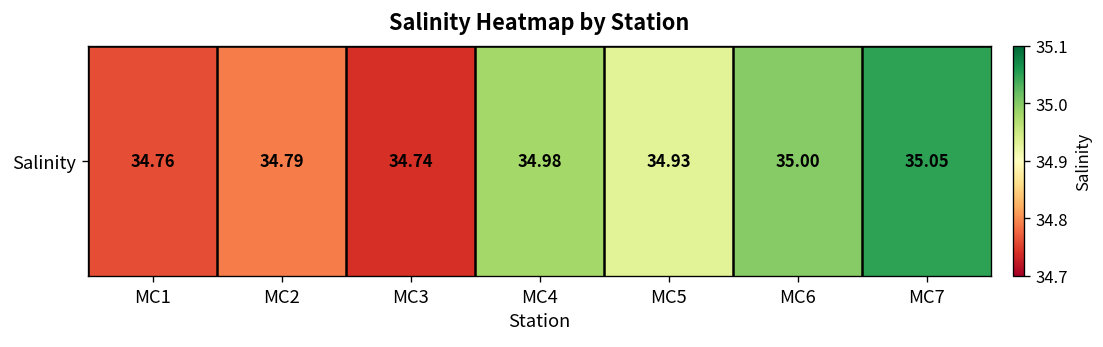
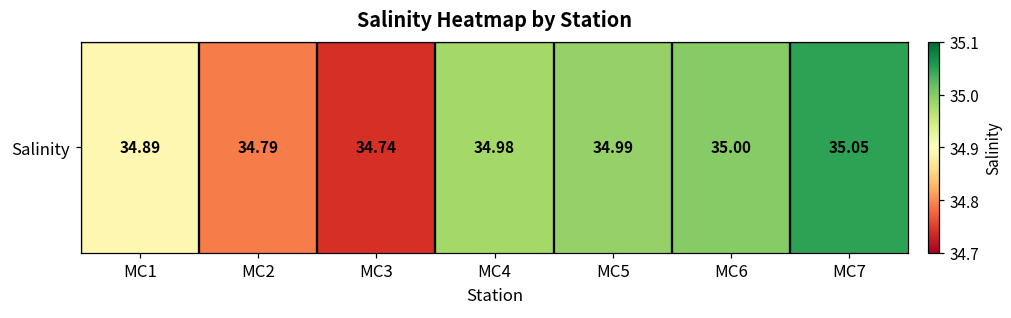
  {
    "Salinity": {
-     "MC1": 34.76,
+     "MC1": 34.89,
      "MC2": 34.79,
      "MC3": 34.74,
      "MC4": 34.98,
-     "MC5": 34.93,
+     "MC5": 34.99,
      "MC6": 35.00,
      "MC7": 35.05
    }
  }
